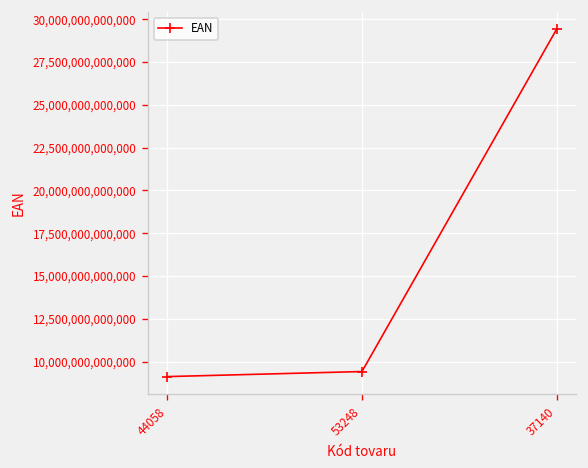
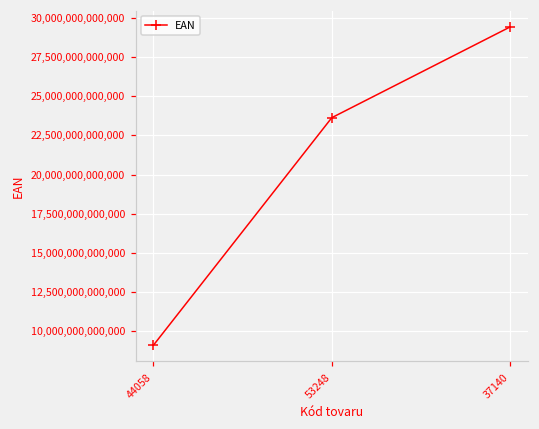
  {
    "44058": "9,100,000,000,000",
-   "53248": "9,400,000,000,000",
+   "53248": "23,600,000,000,000",
    "37140": "29,400,000,000,000"
  }
